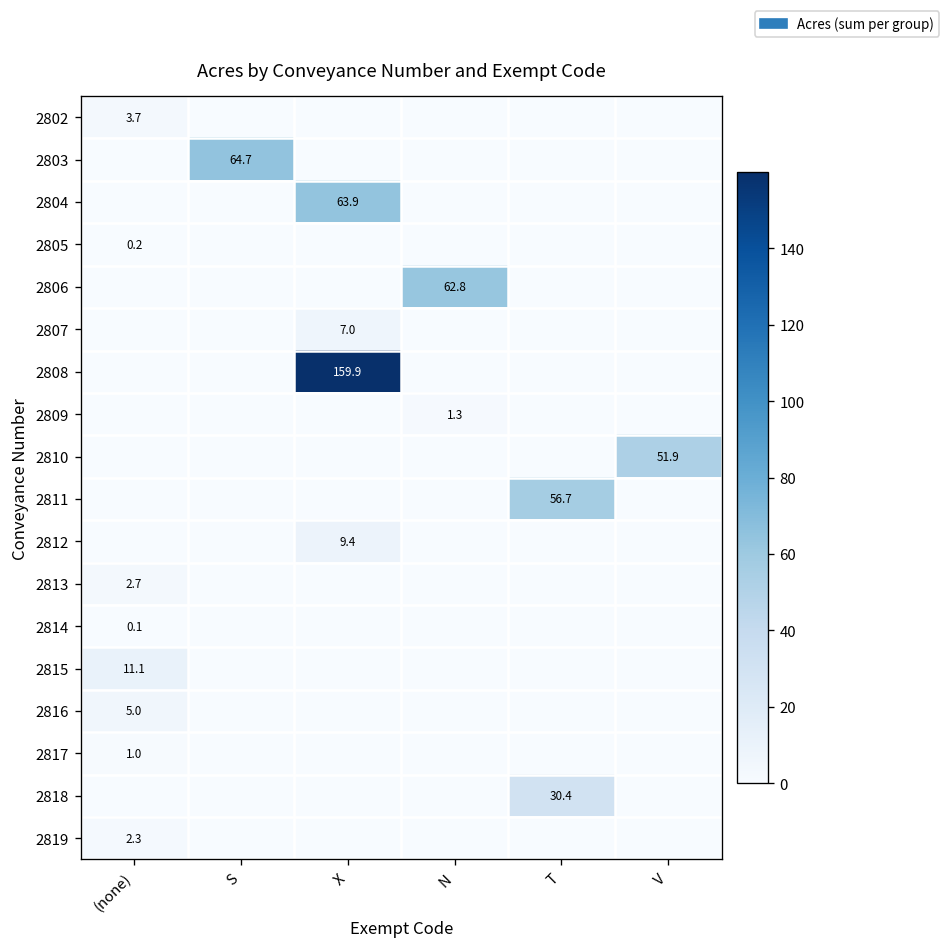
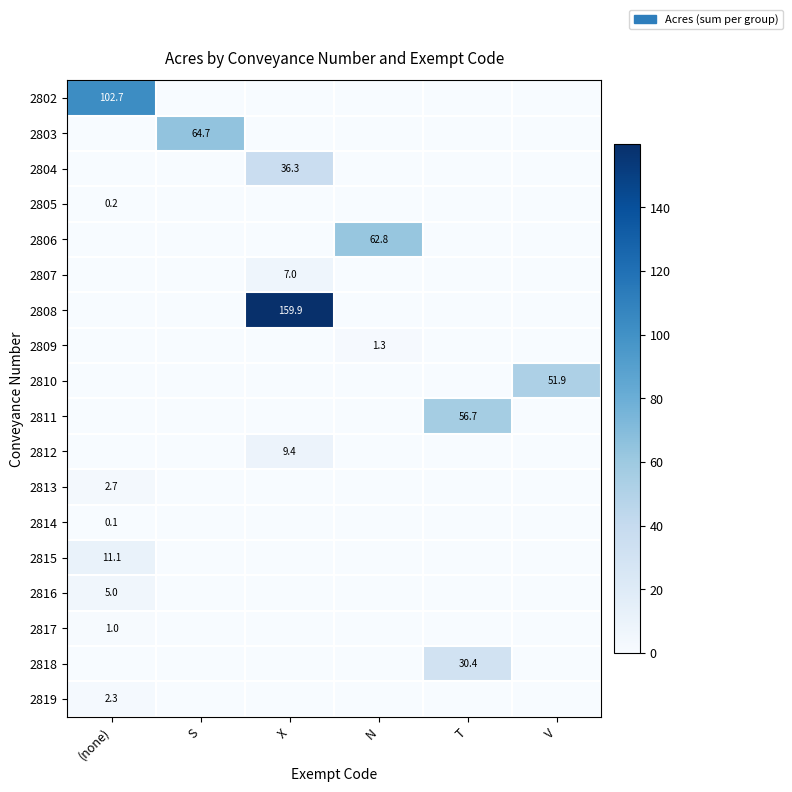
  {
    "2802": {
-     "(none)": 3.7
+     "(none)": 102.7
    },
    "2803": {
      "S": 64.7
    },
    "2804": {
-     "X": 63.9
+     "X": 36.3
    },
    "2805": {
      "(none)": 0.2
    },
    "2806": {
      "N": 62.8
    },
    "2807": {
      "X": 7.0
    },
    "2808": {
      "X": 159.9
    },
    "2809": {
      "N": 1.3
    },
    "2810": {
      "V": 51.9
    },
    "2811": {
      "T": 56.7
    },
    "2812": {
      "X": 9.4
    },
    "2813": {
      "(none)": 2.7
    },
    "2814": {
      "(none)": 0.1
    },
    "2815": {
      "(none)": 11.1
    },
    "2816": {
      "(none)": 5.0
    },
    "2817": {
      "(none)": 1.0
    },
    "2818": {
      "T": 30.4
    },
    "2819": {
      "(none)": 2.3
    }
  }
